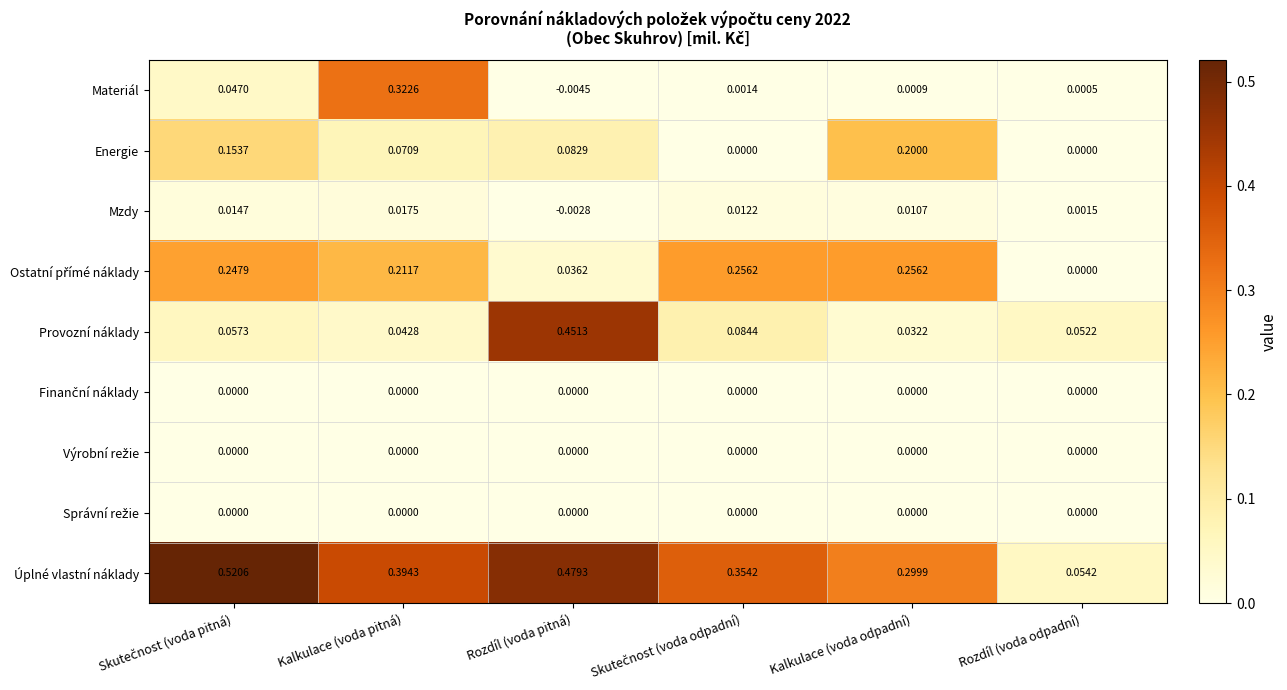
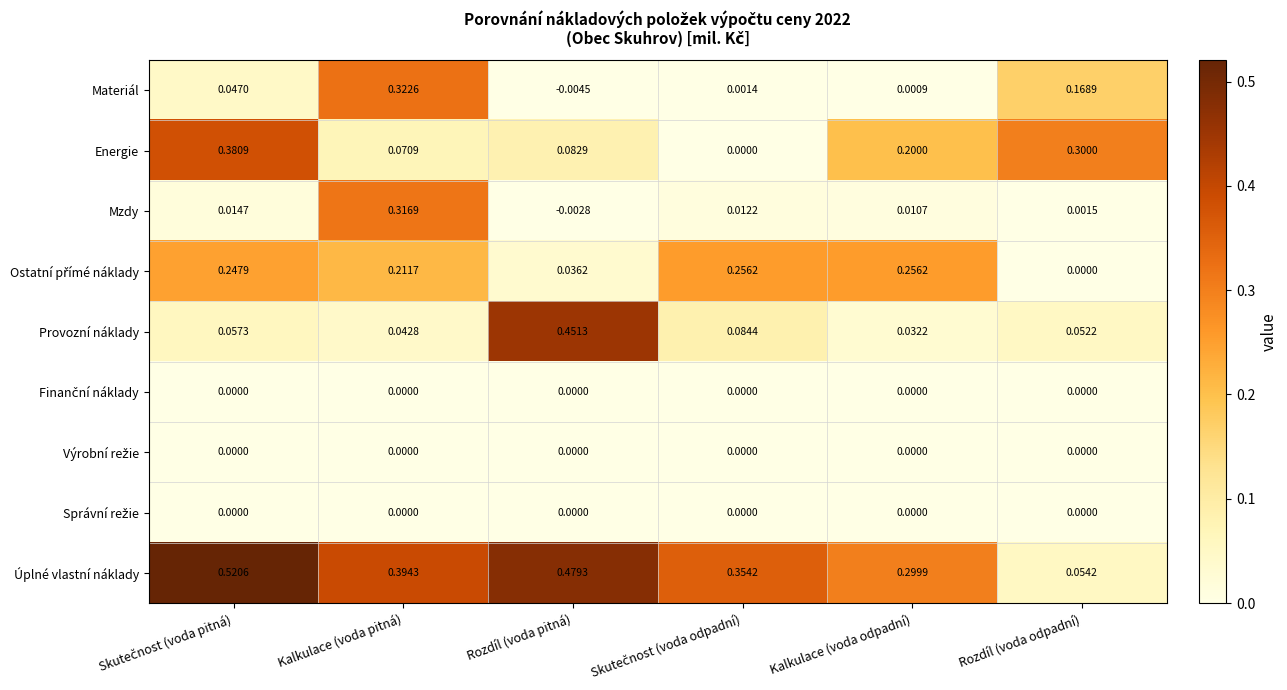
  {
    "Materiál": {
      "Skutečnost (voda pitná)": 0.0470,
      "Kalkulace (voda pitná)": 0.3226,
      "Rozdíl (voda pitná)": -0.0045,
      "Skutečnost (voda odpadní)": 0.0014,
      "Kalkulace (voda odpadní)": 0.0009,
-     "Rozdíl (voda odpadní)": 0.0005
+     "Rozdíl (voda odpadní)": 0.1689
    },
    "Energie": {
-     "Skutečnost (voda pitná)": 0.1537,
+     "Skutečnost (voda pitná)": 0.3809,
      "Kalkulace (voda pitná)": 0.0709,
      "Rozdíl (voda pitná)": 0.0829,
      "Skutečnost (voda odpadní)": 0.0000,
      "Kalkulace (voda odpadní)": 0.2000,
-     "Rozdíl (voda odpadní)": 0.0000
+     "Rozdíl (voda odpadní)": 0.3000
    },
    "Mzdy": {
      "Skutečnost (voda pitná)": 0.0147,
-     "Kalkulace (voda pitná)": 0.0175,
+     "Kalkulace (voda pitná)": 0.3169,
      "Rozdíl (voda pitná)": -0.0028,
      "Skutečnost (voda odpadní)": 0.0122,
      "Kalkulace (voda odpadní)": 0.0107,
      "Rozdíl (voda odpadní)": 0.0015
    },
    "Ostatní přímé náklady": {
      "Skutečnost (voda pitná)": 0.2479,
      "Kalkulace (voda pitná)": 0.2117,
      "Rozdíl (voda pitná)": 0.0362,
      "Skutečnost (voda odpadní)": 0.2562,
      "Kalkulace (voda odpadní)": 0.2562,
      "Rozdíl (voda odpadní)": 0.0000
    },
    "Provozní náklady": {
      "Skutečnost (voda pitná)": 0.0573,
      "Kalkulace (voda pitná)": 0.0428,
      "Rozdíl (voda pitná)": 0.4513,
      "Skutečnost (voda odpadní)": 0.0844,
      "Kalkulace (voda odpadní)": 0.0322,
      "Rozdíl (voda odpadní)": 0.0522
    },
    "Finanční náklady": {
      "Skutečnost (voda pitná)": 0.0000,
      "Kalkulace (voda pitná)": 0.0000,
      "Rozdíl (voda pitná)": 0.0000,
      "Skutečnost (voda odpadní)": 0.0000,
      "Kalkulace (voda odpadní)": 0.0000,
      "Rozdíl (voda odpadní)": 0.0000
    },
    "Výrobní režie": {
      "Skutečnost (voda pitná)": 0.0000,
      "Kalkulace (voda pitná)": 0.0000,
      "Rozdíl (voda pitná)": 0.0000,
      "Skutečnost (voda odpadní)": 0.0000,
      "Kalkulace (voda odpadní)": 0.0000,
      "Rozdíl (voda odpadní)": 0.0000
    },
    "Správní režie": {
      "Skutečnost (voda pitná)": 0.0000,
      "Kalkulace (voda pitná)": 0.0000,
      "Rozdíl (voda pitná)": 0.0000,
      "Skutečnost (voda odpadní)": 0.0000,
      "Kalkulace (voda odpadní)": 0.0000,
      "Rozdíl (voda odpadní)": 0.0000
    },
    "Úplné vlastní náklady": {
      "Skutečnost (voda pitná)": 0.5206,
      "Kalkulace (voda pitná)": 0.3943,
      "Rozdíl (voda pitná)": 0.4793,
      "Skutečnost (voda odpadní)": 0.3542,
      "Kalkulace (voda odpadní)": 0.2999,
      "Rozdíl (voda odpadní)": 0.0542
    }
  }
